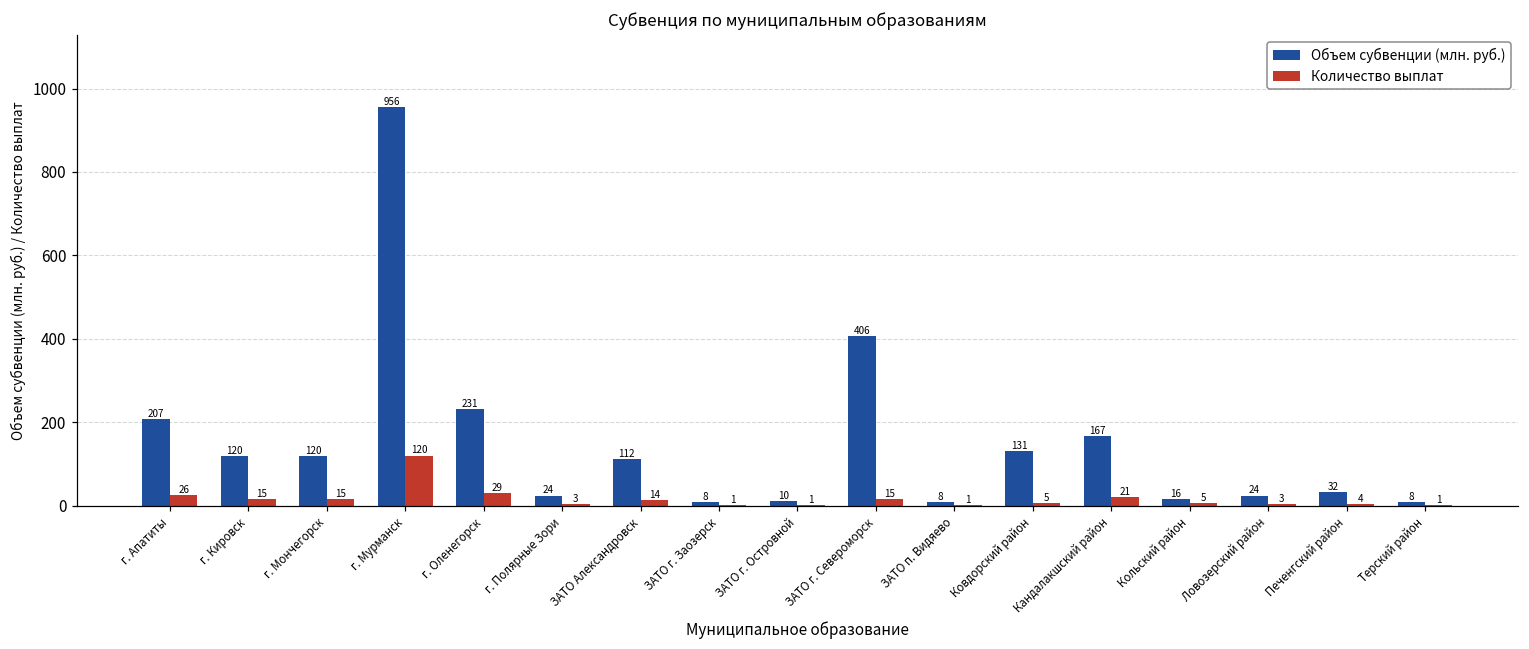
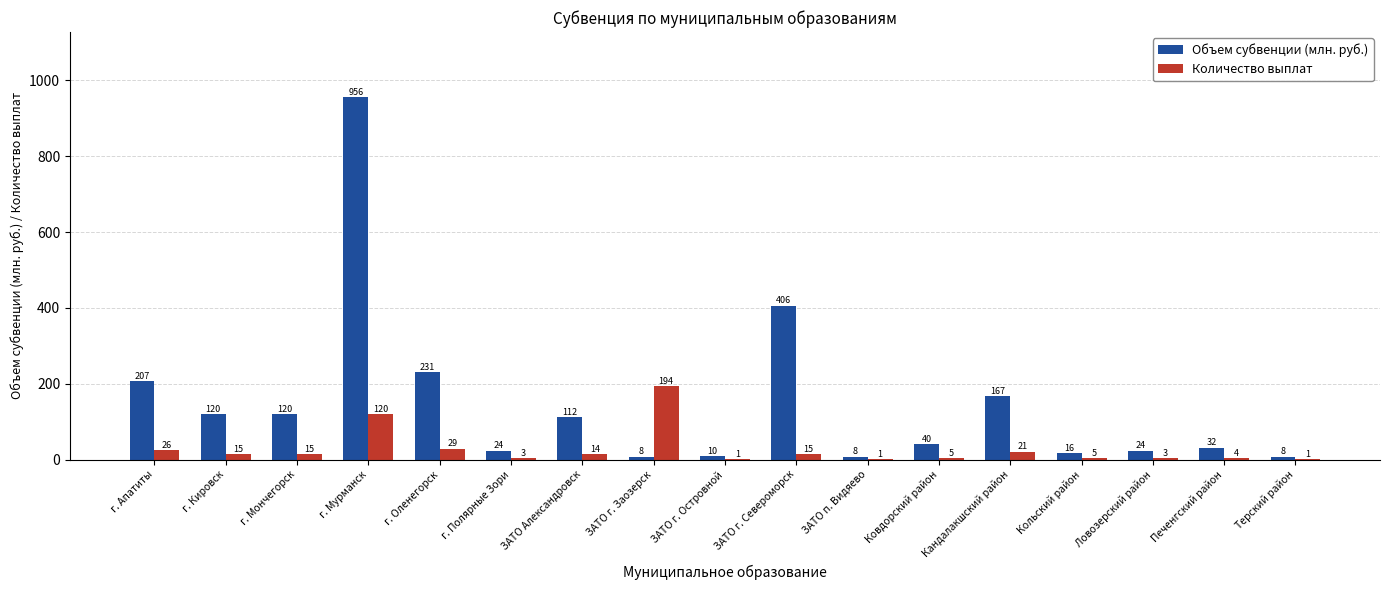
  {
    "Объем субвенции (млн. руб.)": {
      "г. Апатиты": 207,
      "г. Кировск": 120,
      "г. Мончегорск": 120,
      "г. Мурманск": 956,
      "г. Оленегорск": 231,
      "г. Полярные Зори": 24,
      "ЗАТО Александровск": 112,
      "ЗАТО г. Заозерск": 8,
      "ЗАТО г. Островной": 10,
      "ЗАТО г. Североморск": 406,
      "ЗАТО п. Видяево": 8,
-     "Ковдорский район": 131,
+     "Ковдорский район": 40,
      "Кандалакшский район": 167,
      "Кольский район": 16,
      "Ловозерский район": 24,
      "Печенгский район": 32,
      "Терский район": 8
    },
    "Количество выплат": {
      "г. Апатиты": 26,
      "г. Кировск": 15,
      "г. Мончегорск": 15,
      "г. Мурманск": 120,
      "г. Оленегорск": 29,
      "г. Полярные Зори": 3,
      "ЗАТО Александровск": 14,
-     "ЗАТО г. Заозерск": 1,
+     "ЗАТО г. Заозерск": 194,
      "ЗАТО г. Островной": 1,
      "ЗАТО г. Североморск": 15,
      "ЗАТО п. Видяево": 1,
      "Ковдорский район": 5,
      "Кандалакшский район": 21,
      "Кольский район": 5,
      "Ловозерский район": 3,
      "Печенгский район": 4,
      "Терский район": 1
    }
  }
